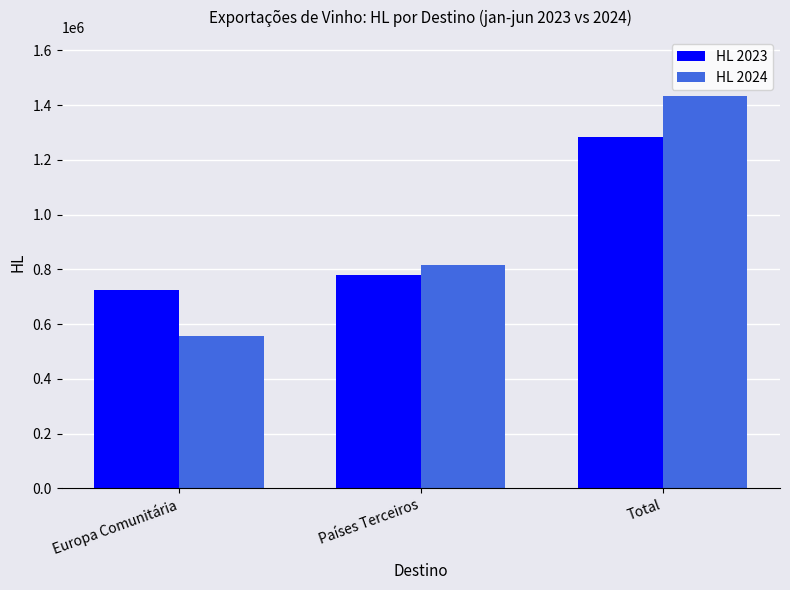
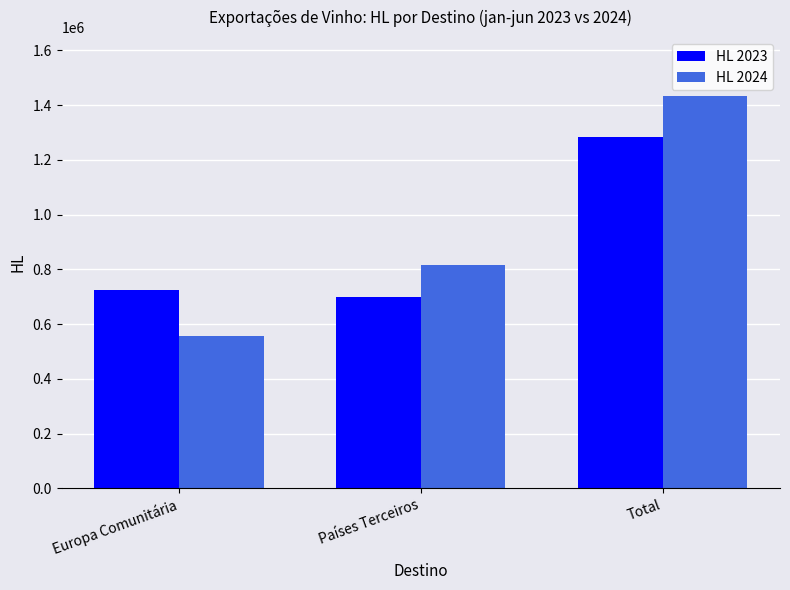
  {
    "HL 2023": {
      "Europa Comunitária": 730000,
-     "Países Terceiros": 780000,
+     "Países Terceiros": 700000,
      "Total": 1280000
    },
    "HL 2024": {
      "Europa Comunitária": 560000,
      "Países Terceiros": 820000,
      "Total": 1430000
    }
  }
